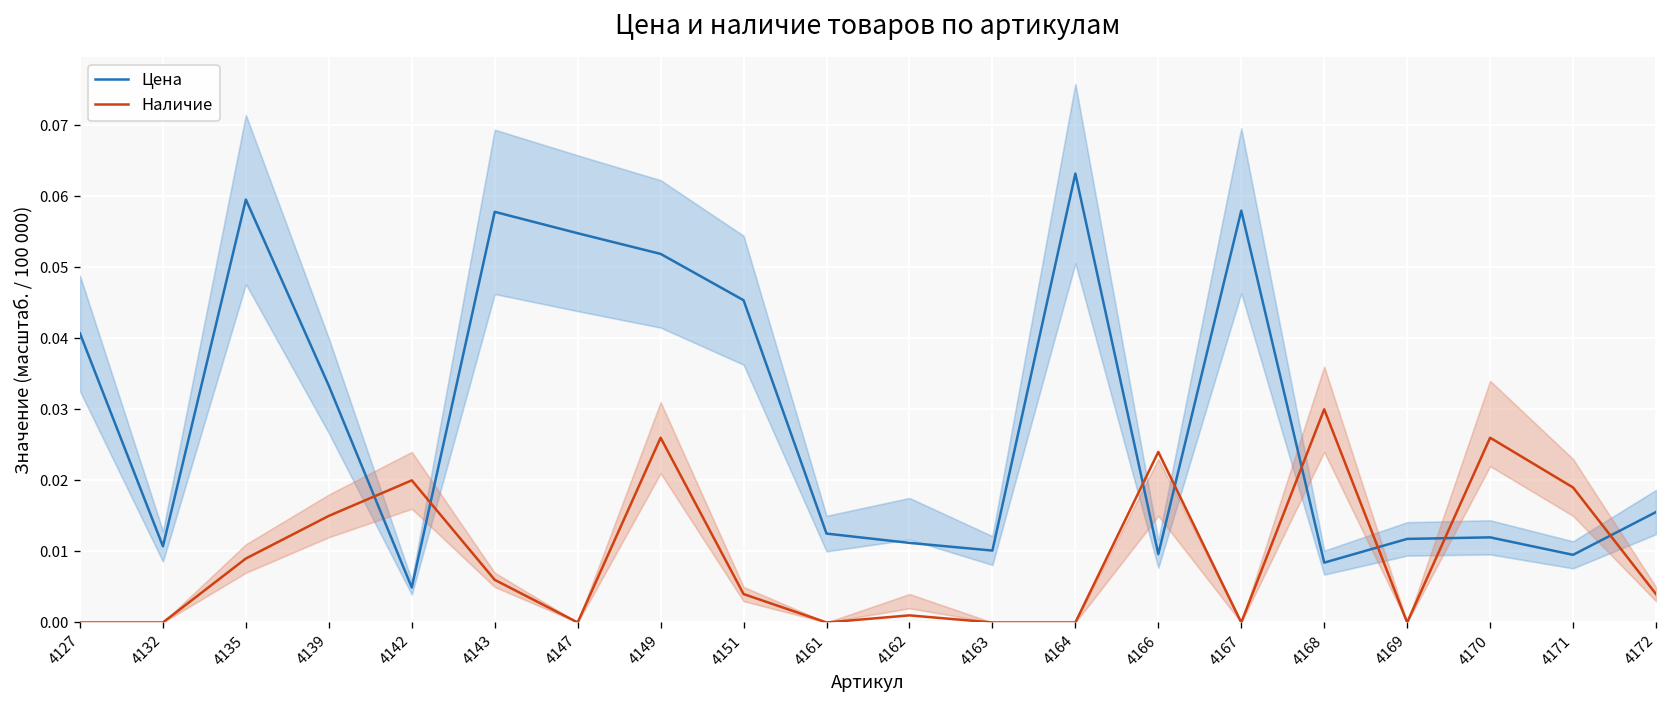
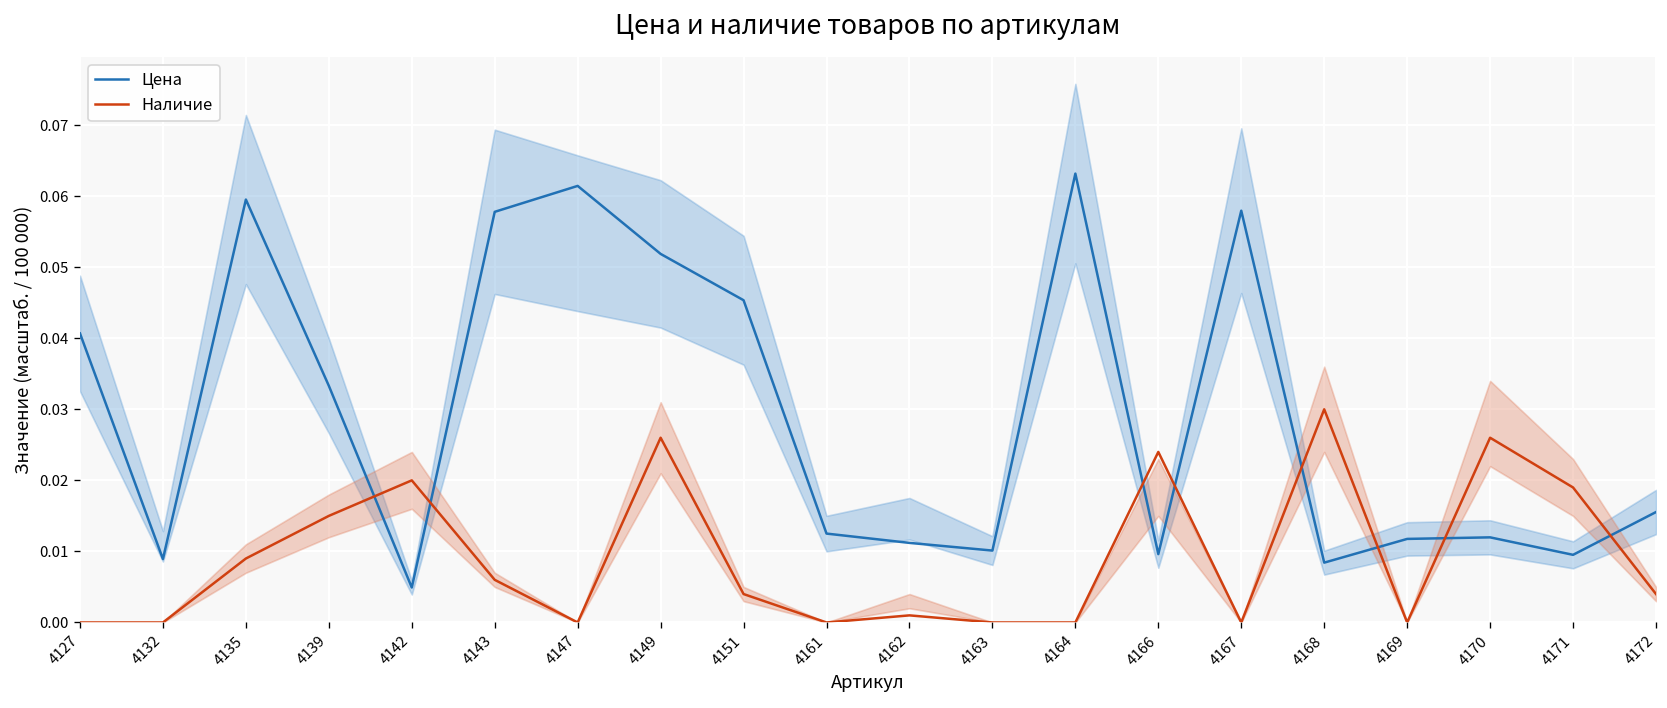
  {
    "Цена": {
      "4127": 0.041,
-     "4132": 0.011,
+     "4132": 0.009,
      "4135": 0.060,
      "4139": 0.033,
      "4142": 0.005,
      "4143": 0.058,
-     "4147": 0.055,
+     "4147": 0.061,
      "4149": 0.052,
      "4151": 0.045,
      "4161": 0.013,
      "4162": 0.011,
      "4163": 0.010,
      "4164": 0.063,
      "4166": 0.010,
      "4167": 0.058,
      "4168": 0.008,
      "4169": 0.012,
      "4170": 0.012,
      "4171": 0.010,
      "4172": 0.016
    },
    "Наличие": {
      "4135": 0.009,
      "4139": 0.015,
      "4142": 0.020,
      "4143": 0.006,
      "4149": 0.026,
      "4151": 0.004,
      "4162": 0.001,
      "4166": 0.024,
      "4168": 0.030,
      "4170": 0.026,
      "4171": 0.019,
      "4172": 0.004
    }
  }
